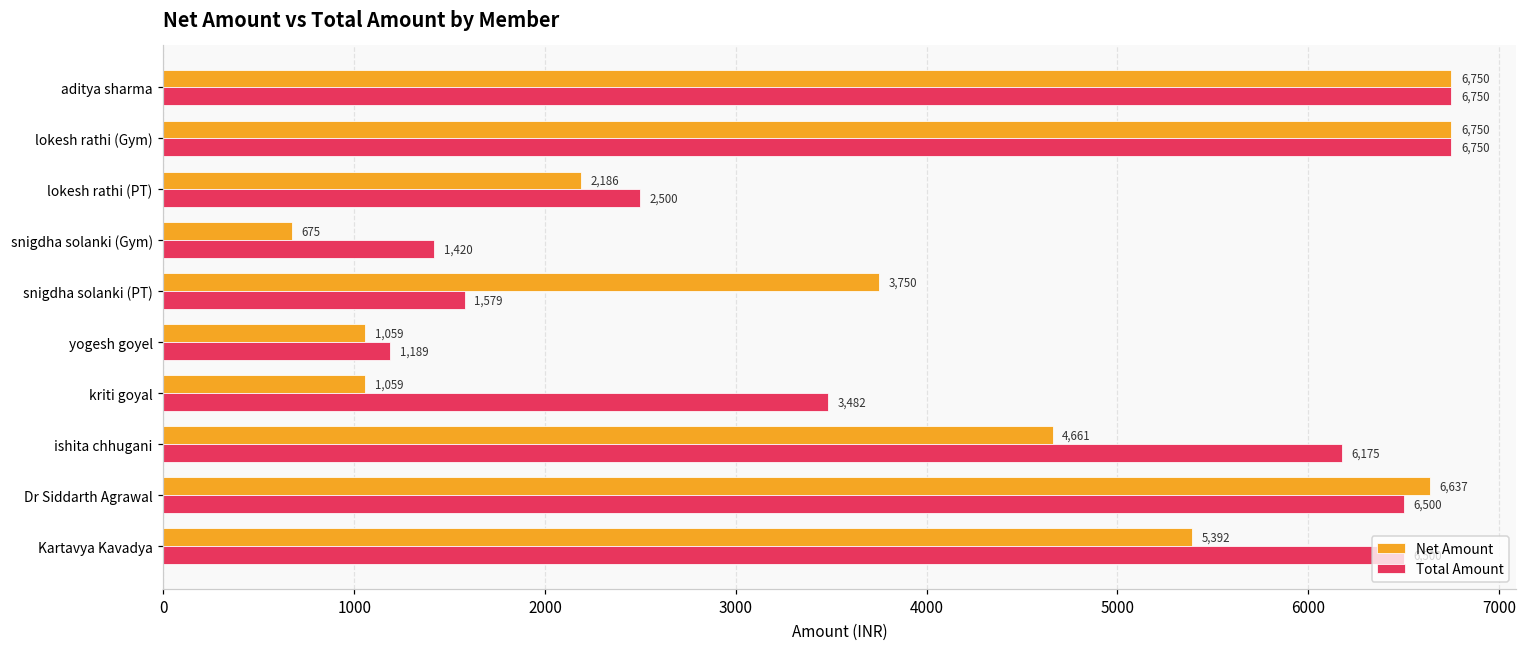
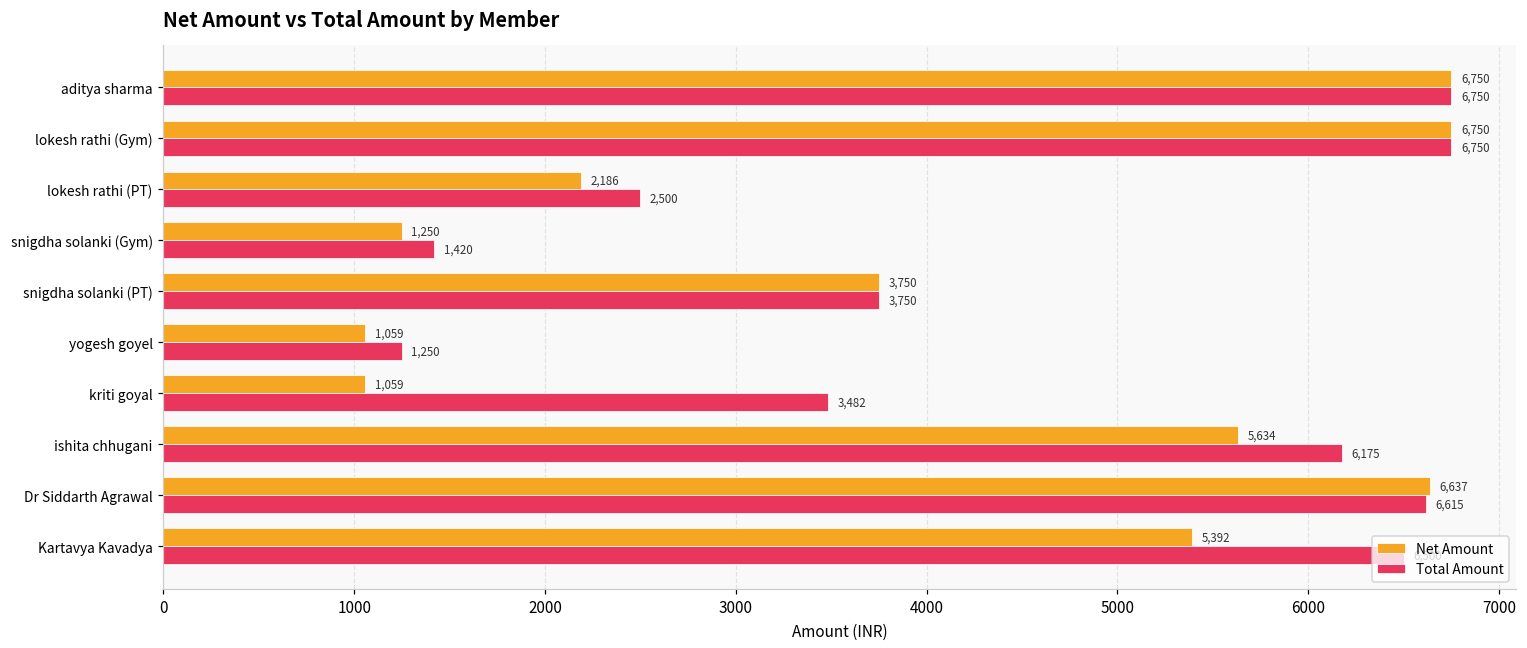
  {
    "Net Amount": {
      "aditya sharma": "6,750",
      "lokesh rathi (Gym)": "6,750",
      "lokesh rathi (PT)": "2,186",
-     "snigdha solanki (Gym)": "675",
+     "snigdha solanki (Gym)": "1,250",
      "snigdha solanki (PT)": "3,750",
      "yogesh goyel": "1,059",
      "kriti goyal": "1,059",
-     "ishita chhugani": "4,661",
+     "ishita chhugani": "5,634",
      "Dr Siddarth Agrawal": "6,637",
      "Kartavya Kavadya": "5,392"
    },
    "Total Amount": {
      "aditya sharma": "6,750",
      "lokesh rathi (Gym)": "6,750",
      "lokesh rathi (PT)": "2,500",
      "snigdha solanki (Gym)": "1,420",
-     "snigdha solanki (PT)": "1,579",
-     "yogesh goyel": "1,189",
+     "snigdha solanki (PT)": "3,750",
+     "yogesh goyel": "1,250",
      "kriti goyal": "3,482",
      "ishita chhugani": "6,175",
-     "Dr Siddarth Agrawal": "6,500"
+     "Dr Siddarth Agrawal": "6,615"
    }
  }
